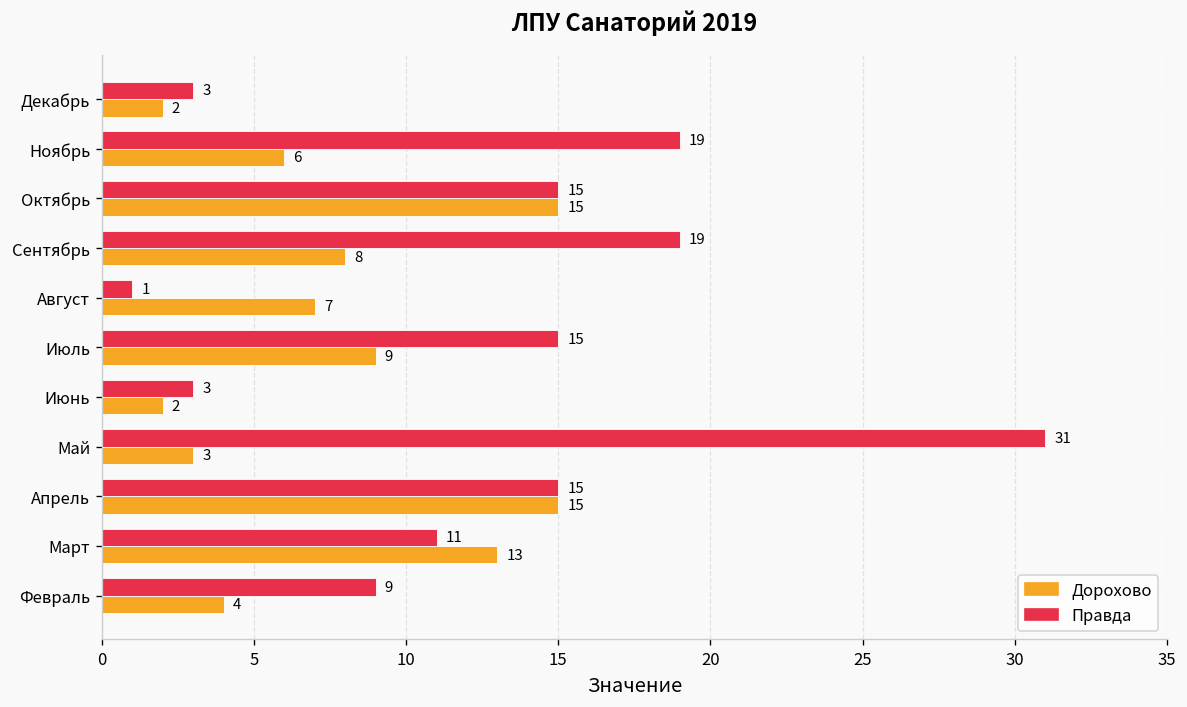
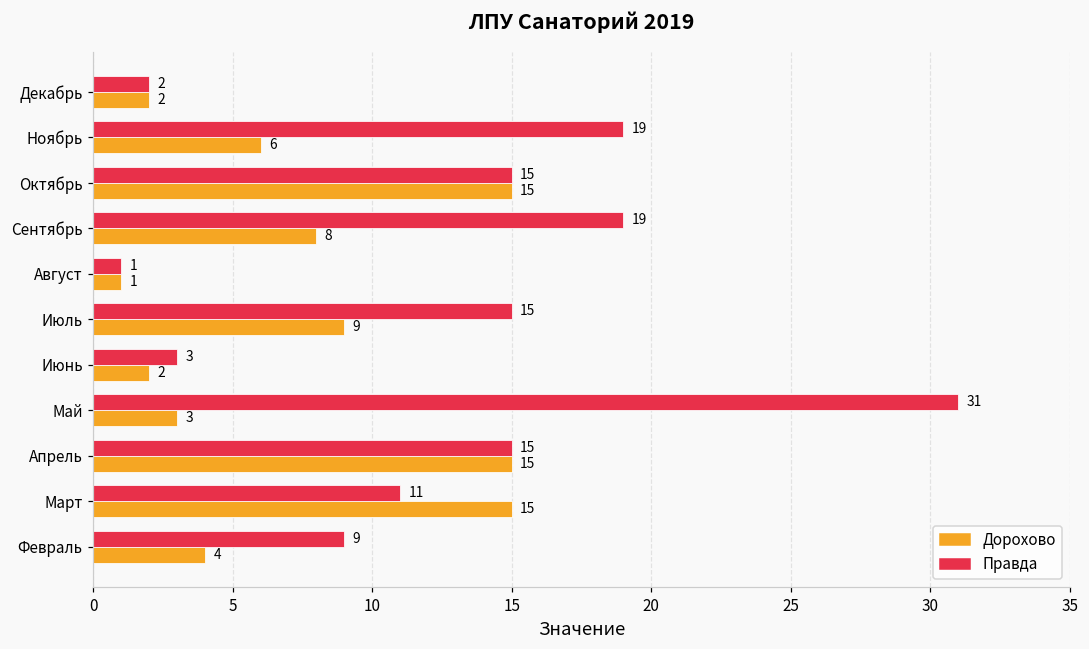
  {
    "Дорохово": {
      "Декабрь": 2,
      "Ноябрь": 6,
      "Октябрь": 15,
      "Сентябрь": 8,
-     "Август": 7,
+     "Август": 1,
      "Июль": 9,
      "Июнь": 2,
      "Май": 3,
      "Апрель": 15,
-     "Март": 13,
+     "Март": 15,
      "Февраль": 4
    },
    "Правда": {
-     "Декабрь": 3,
+     "Декабрь": 2,
      "Ноябрь": 19,
      "Октябрь": 15,
      "Сентябрь": 19,
      "Август": 1,
      "Июль": 15,
      "Июнь": 3,
      "Май": 31,
      "Апрель": 15,
      "Март": 11,
      "Февраль": 9
    }
  }
